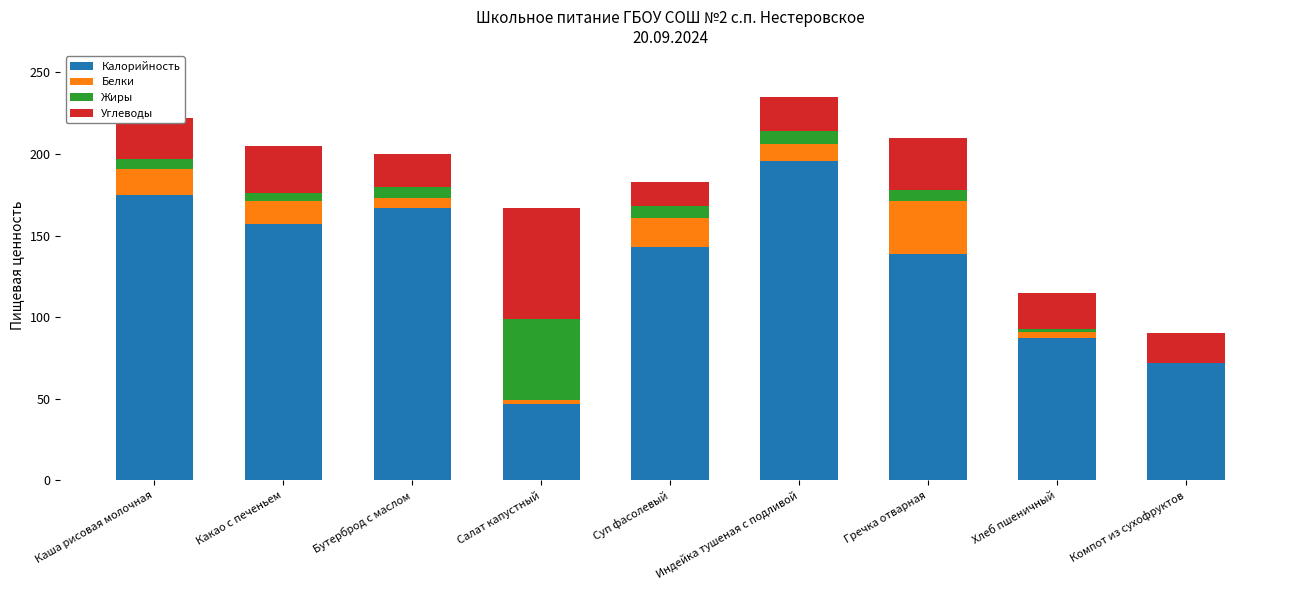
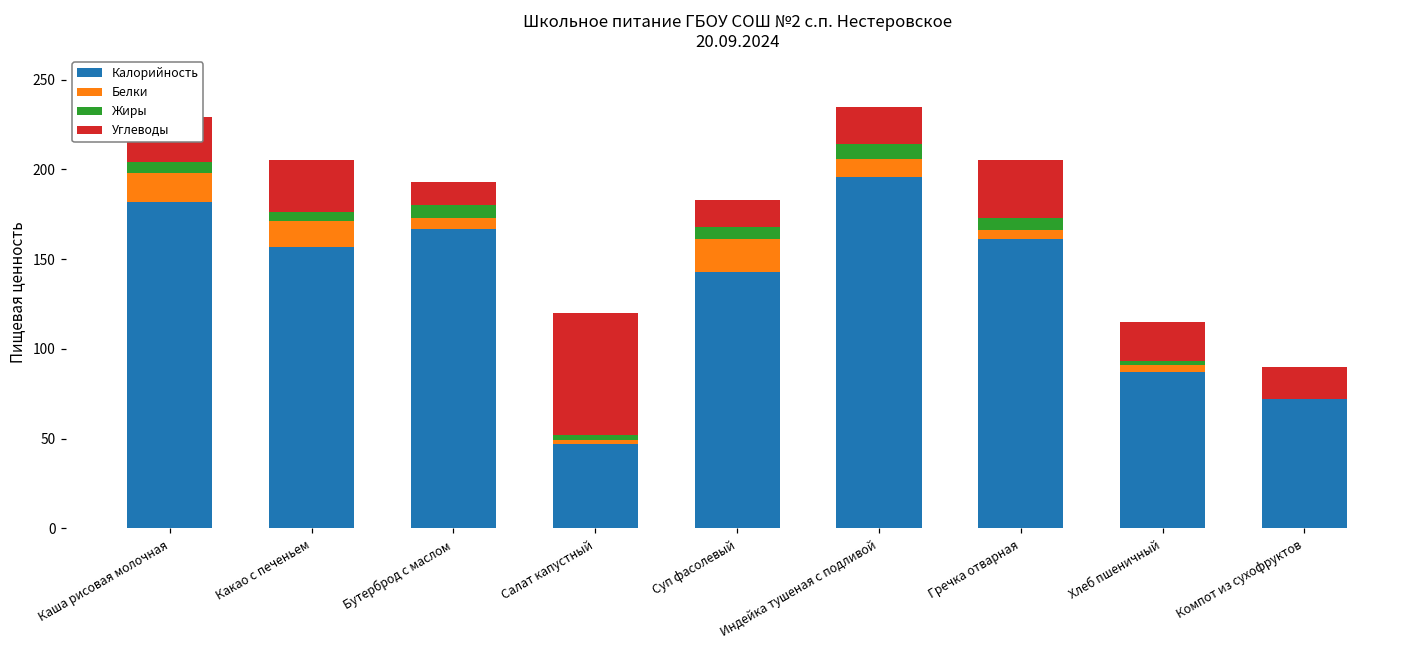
  {
    "Калорийность": {
-     "Каша рисовая молочная": 175,
+     "Каша рисовая молочная": 182,
      "Какао с печеньем": 157,
      "Бутерброд с маслом": 167,
      "Салат капустный": 47,
      "Суп фасолевый": 143,
      "Индейка тушеная с подливой": 196,
-     "Гречка отварная": 139,
+     "Гречка отварная": 161,
      "Хлеб пшеничный": 87,
      "Компот из сухофруктов": 72
    },
    "Белки": {
      "Каша рисовая молочная": 16,
      "Какао с печеньем": 14,
      "Бутерброд с маслом": 6,
      "Салат капустный": 2,
      "Суп фасолевый": 18,
      "Индейка тушеная с подливой": 10,
-     "Гречка отварная": 32,
+     "Гречка отварная": 5,
      "Хлеб пшеничный": 4,
      "Компот из сухофруктов": 0
    },
    "Жиры": {
      "Каша рисовая молочная": 6,
      "Какао с печеньем": 5,
      "Бутерброд с маслом": 7,
-     "Салат капустный": 50,
+     "Салат капустный": 3,
      "Суп фасолевый": 7,
      "Индейка тушеная с подливой": 8,
      "Гречка отварная": 7,
      "Хлеб пшеничный": 2,
      "Компот из сухофруктов": 0
    },
    "Углеводы": {
      "Какао с печеньем": 29,
-     "Бутерброд с маслом": 20,
+     "Бутерброд с маслом": 13,
      "Салат капустный": 68,
      "Суп фасолевый": 15,
      "Индейка тушеная с подливой": 21,
      "Гречка отварная": 32,
      "Хлеб пшеничный": 22,
      "Компот из сухофруктов": 18
    }
  }
